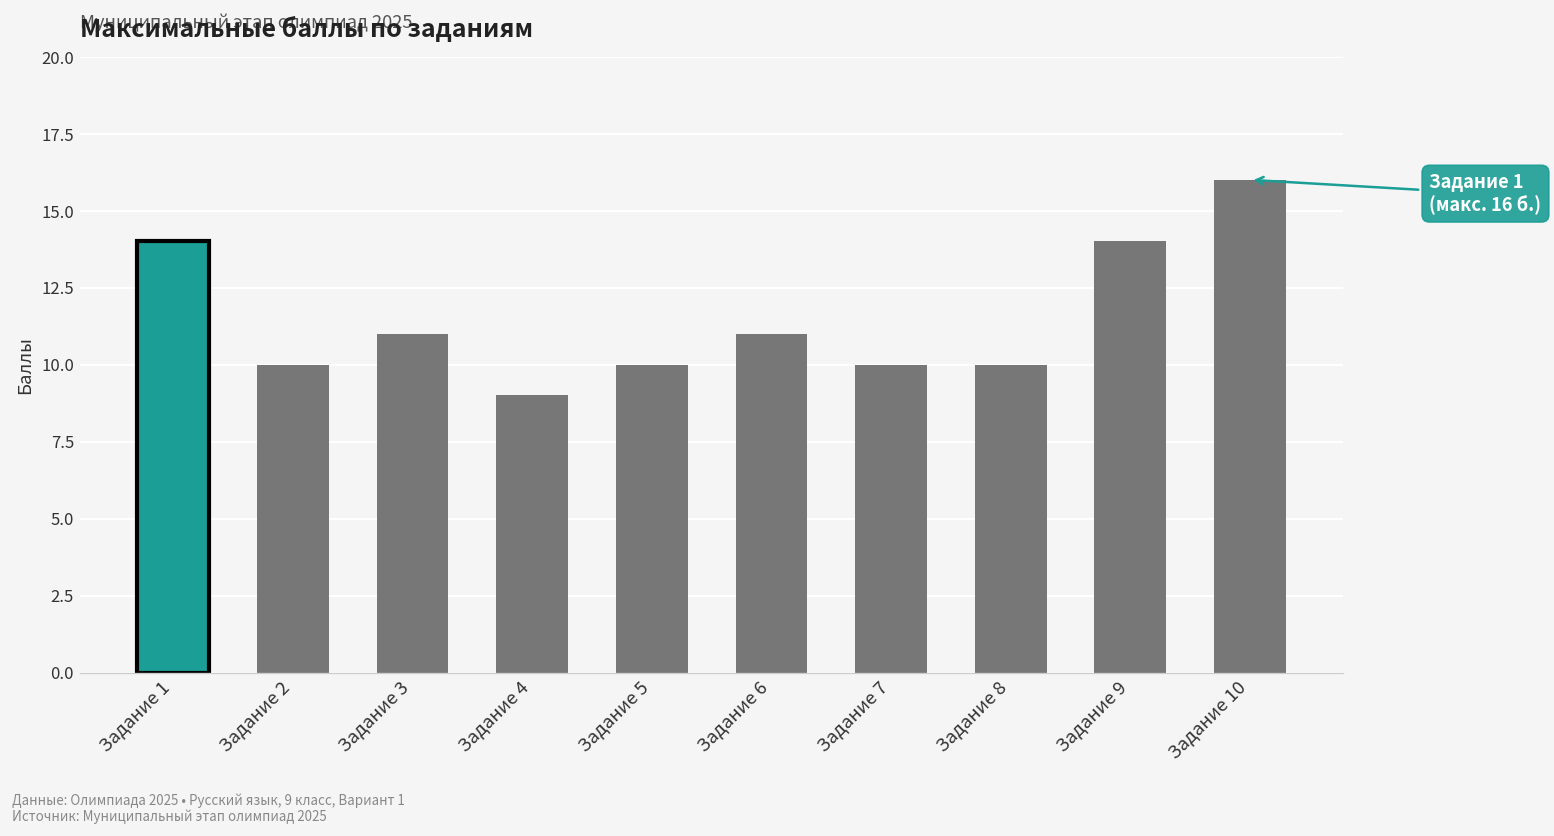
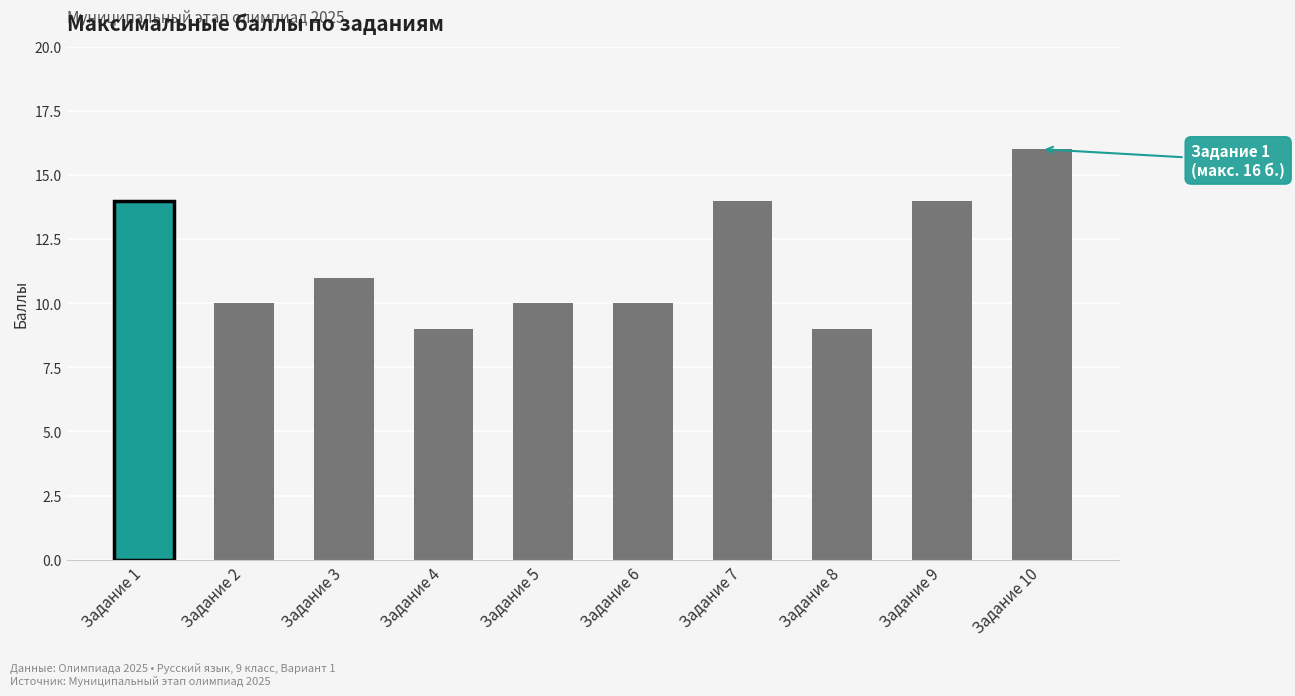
  {
    "Задание 1": 14,
    "Задание 2": 10,
    "Задание 3": 11,
    "Задание 4": 9,
    "Задание 5": 10,
-   "Задание 6": 11,
-   "Задание 7": 10,
-   "Задание 8": 10,
+   "Задание 6": 10,
+   "Задание 7": 14,
+   "Задание 8": 9,
    "Задание 9": 14
  }
